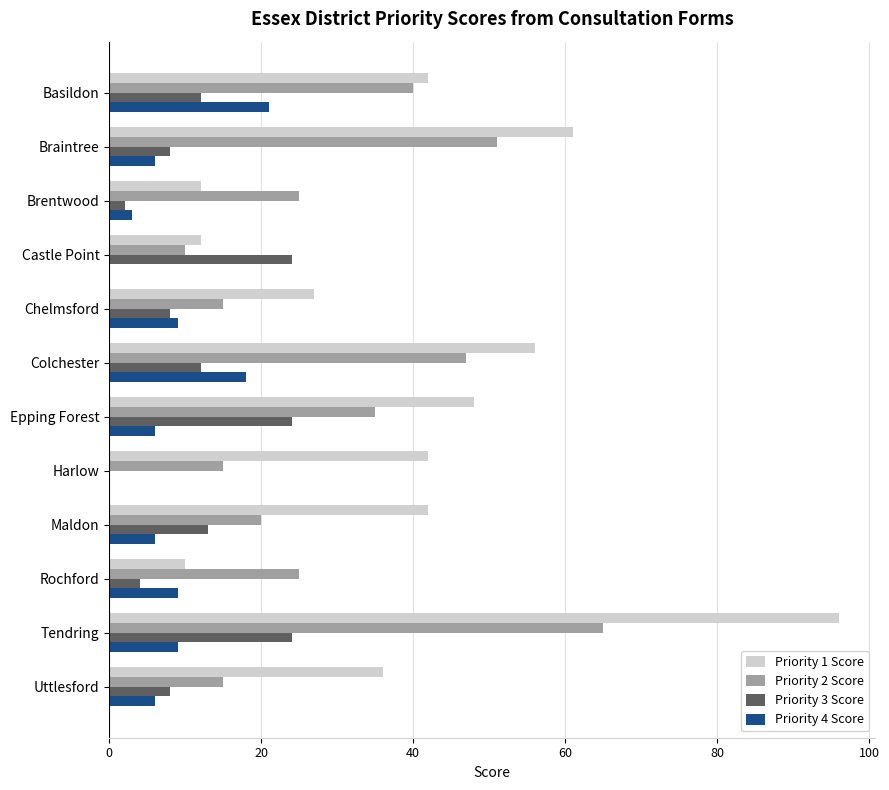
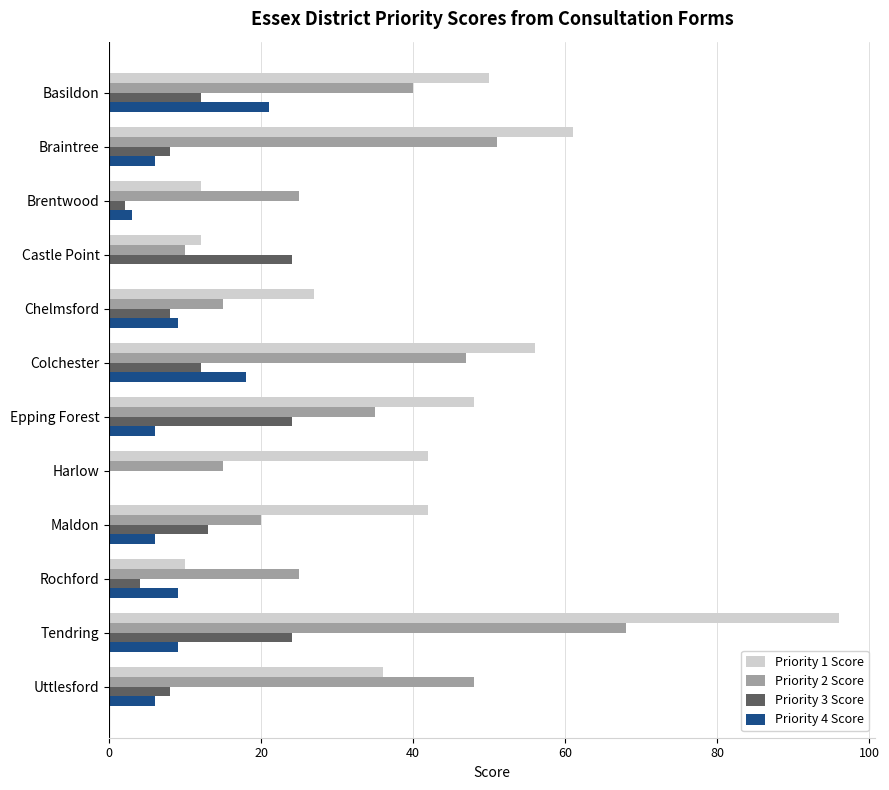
  {
    "Priority 1 Score": {
-     "Basildon": 42,
+     "Basildon": 50,
      "Braintree": 61,
      "Brentwood": 12,
      "Castle Point": 12,
      "Chelmsford": 27,
      "Colchester": 56,
      "Epping Forest": 48,
      "Harlow": 42,
      "Maldon": 42,
      "Rochford": 10,
      "Tendring": 96,
      "Uttlesford": 36
    },
    "Priority 2 Score": {
      "Basildon": 40,
      "Braintree": 51,
      "Brentwood": 25,
      "Castle Point": 10,
      "Chelmsford": 15,
      "Colchester": 47,
      "Epping Forest": 35,
      "Harlow": 15,
      "Maldon": 20,
      "Rochford": 25,
-     "Tendring": 65,
-     "Uttlesford": 15
+     "Tendring": 68,
+     "Uttlesford": 48
    },
    "Priority 3 Score": {
      "Basildon": 12,
      "Braintree": 8,
      "Brentwood": 2,
      "Castle Point": 24,
      "Chelmsford": 8,
      "Colchester": 12,
      "Epping Forest": 24,
      "Harlow": 0,
      "Maldon": 13,
      "Rochford": 4,
      "Tendring": 24,
      "Uttlesford": 8
    },
    "Priority 4 Score": {
      "Basildon": 21,
      "Braintree": 6,
      "Brentwood": 3,
      "Castle Point": 0,
      "Chelmsford": 9,
      "Colchester": 18,
      "Epping Forest": 6,
      "Harlow": 0,
      "Maldon": 6,
      "Rochford": 9,
      "Tendring": 9,
      "Uttlesford": 6
    }
  }
